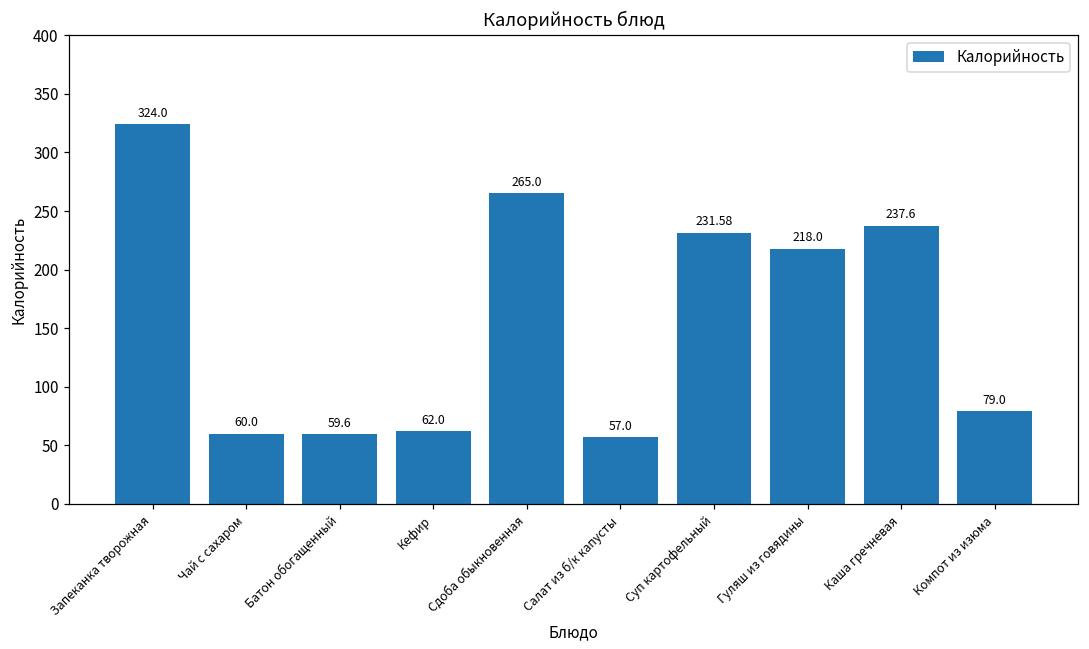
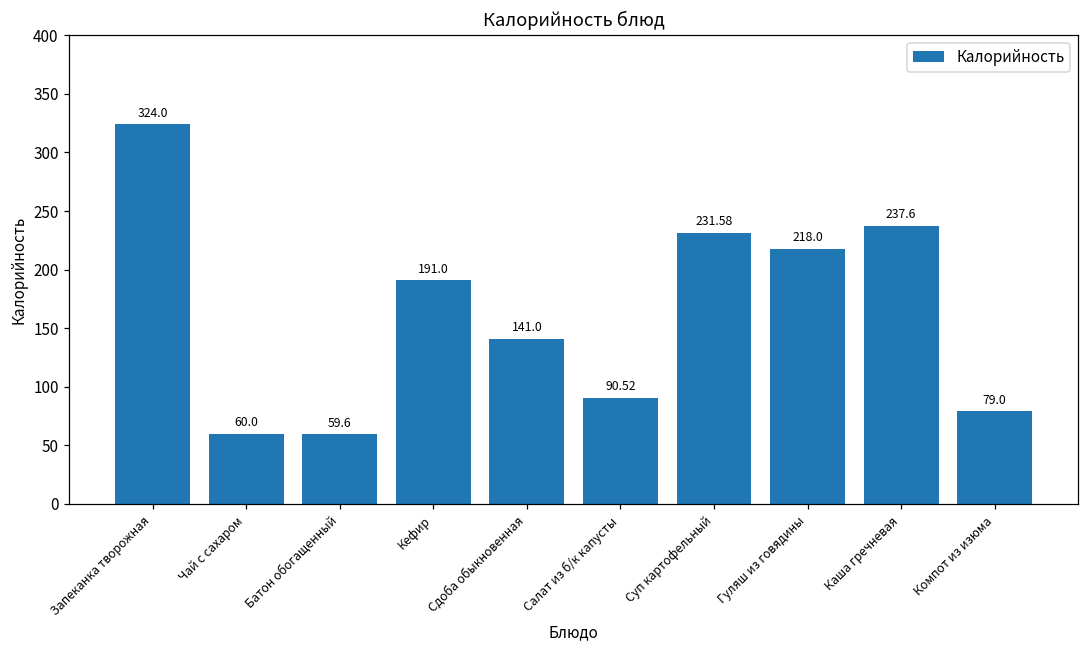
  {
    "Запеканка творожная": 324.0,
    "Чай с сахаром": 60.0,
    "Батон обогащенный": 59.6,
-   "Кефир": 62.0,
-   "Сдоба обыкновенная": 265.0,
-   "Салат из б/к капусты": 57.0,
+   "Кефир": 191.0,
+   "Сдоба обыкновенная": 141.0,
+   "Салат из б/к капусты": 90.52,
    "Суп картофельный": 231.58,
    "Гуляш из говядины": 218.0,
    "Каша гречневая": 237.6,
    "Компот из изюма": 79.0
  }
